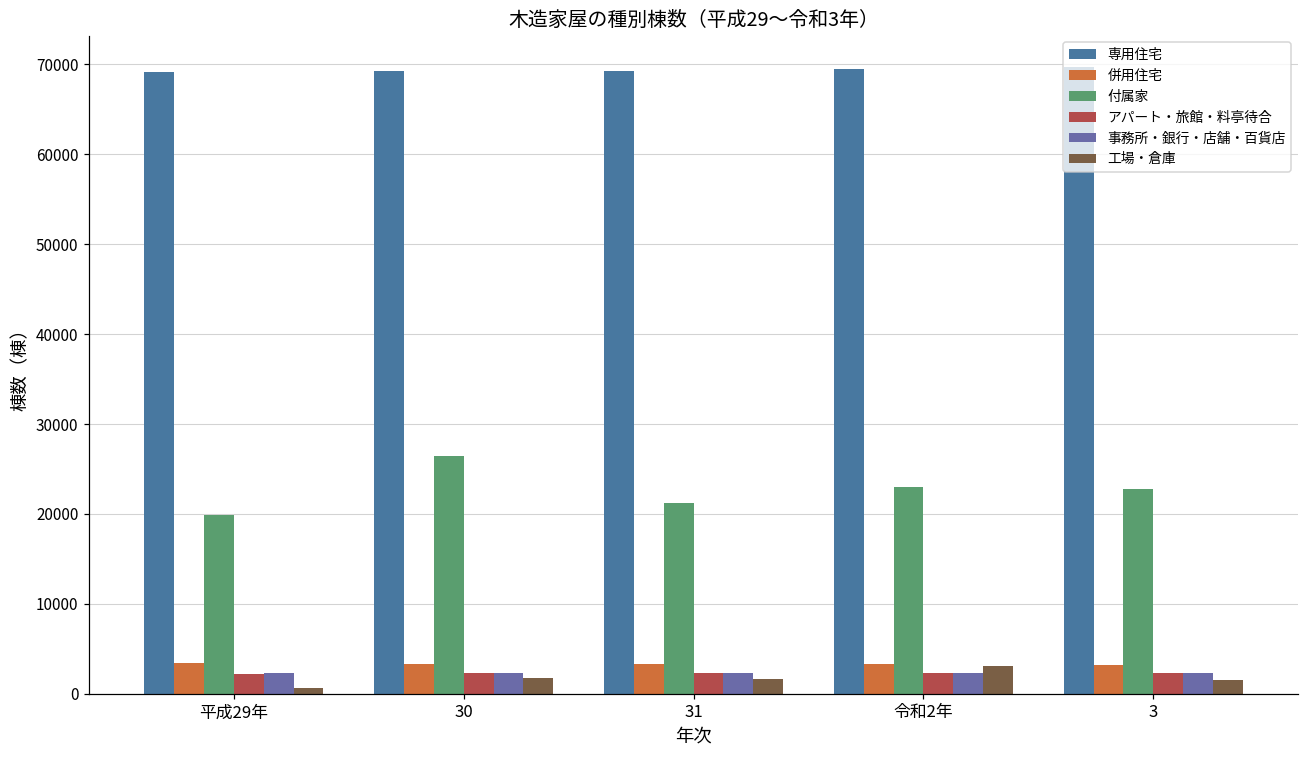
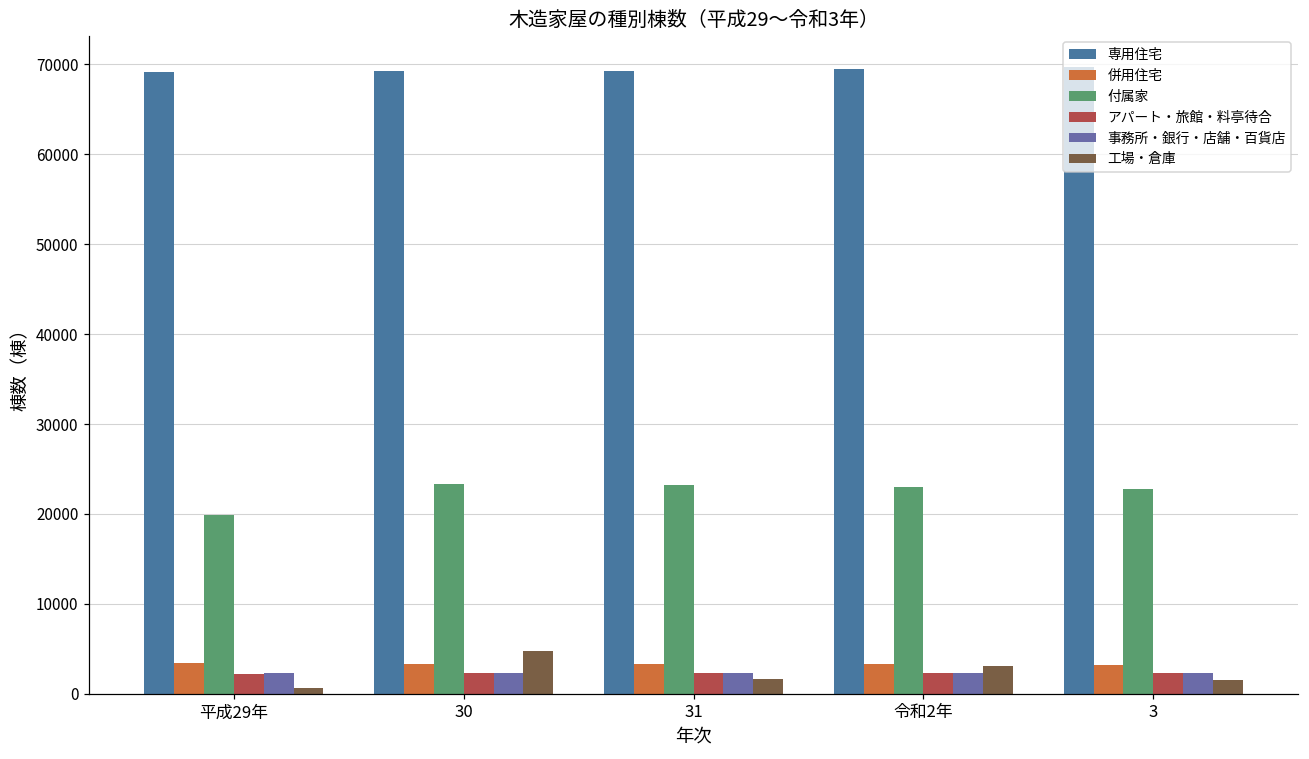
  {
    "付属家": {
      "平成29年": 20000,
-     "30": 26000,
-     "31": 21000,
+     "30": 23000,
+     "31": 23000,
      "令和2年": 23000,
      "3": 23000
    },
    "工場・倉庫": {
      "平成29年": 1000,
-     "30": 2000,
+     "30": 5000,
      "31": 2000,
      "令和2年": 3000,
      "3": 2000
    }
  }
